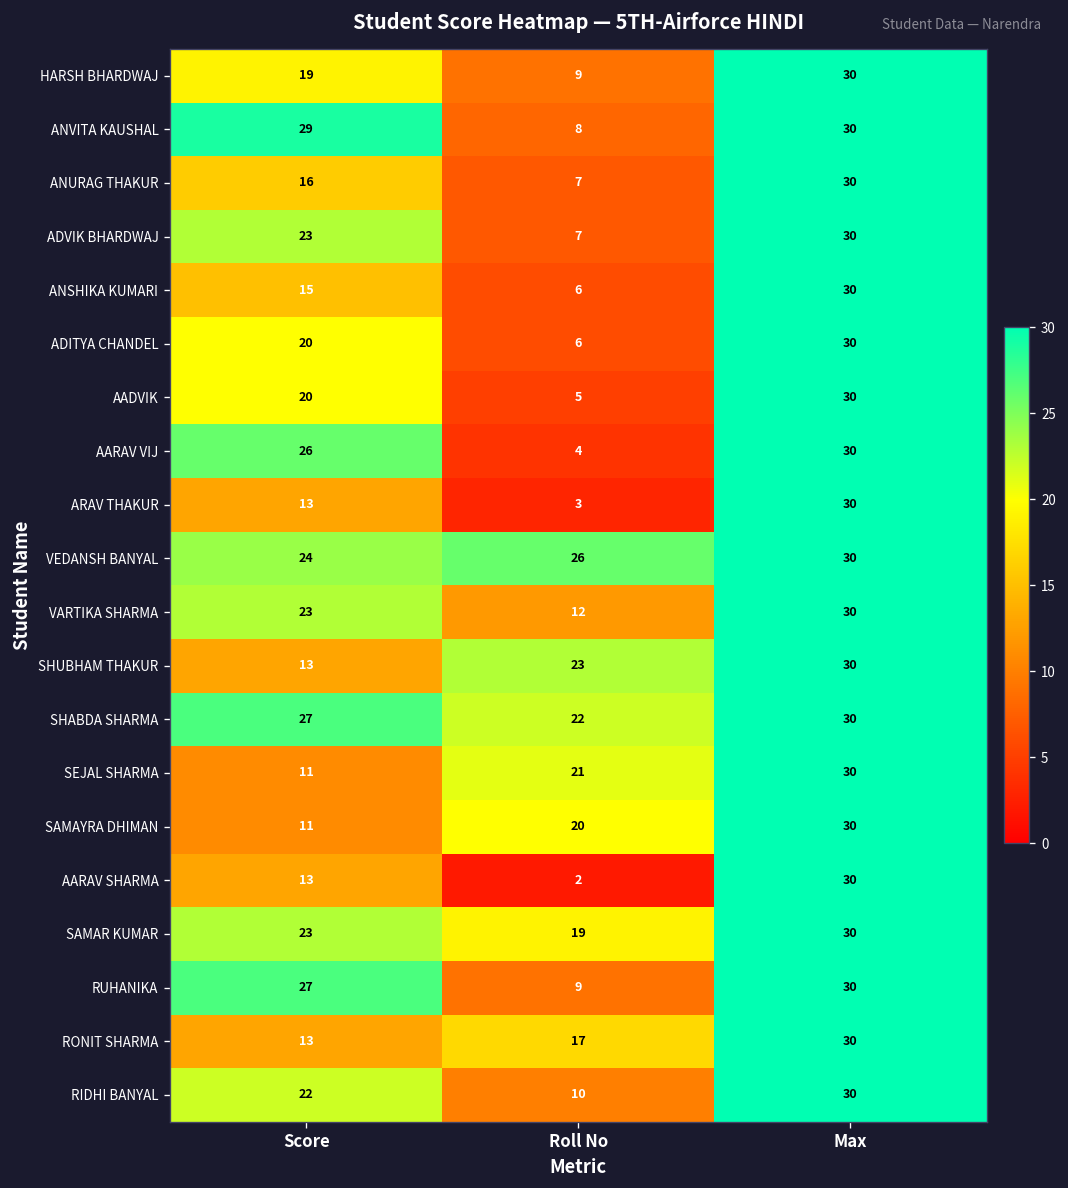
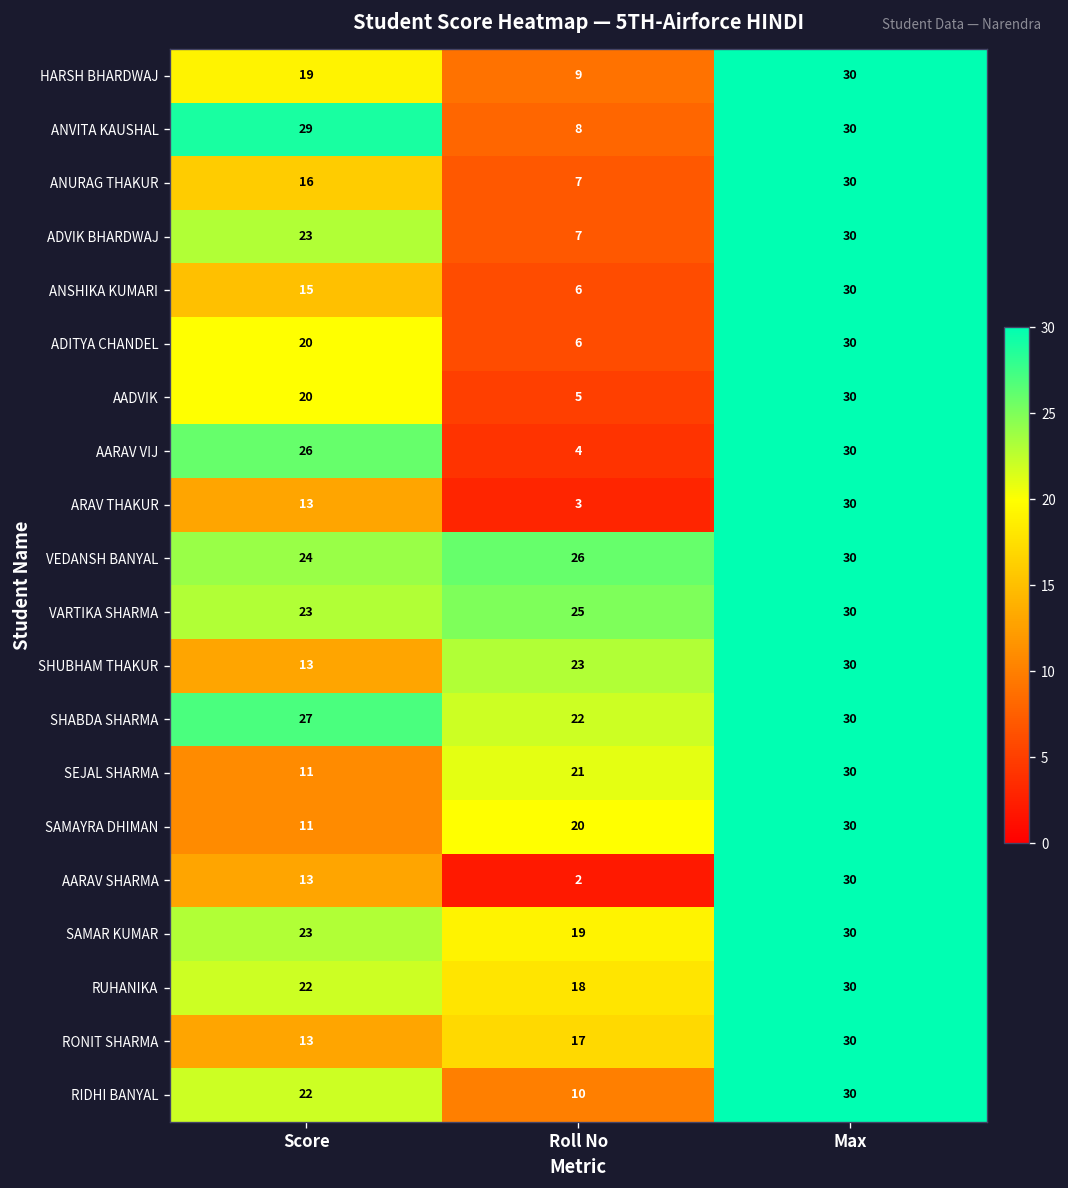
  {
    "HARSH BHARDWAJ": {
      "Score": 19,
      "Roll No": 9,
      "Max": 30
    },
    "ANVITA KAUSHAL": {
      "Score": 29,
      "Roll No": 8,
      "Max": 30
    },
    "ANURAG THAKUR": {
      "Score": 16,
      "Roll No": 7,
      "Max": 30
    },
    "ADVIK BHARDWAJ": {
      "Score": 23,
      "Roll No": 7,
      "Max": 30
    },
    "ANSHIKA KUMARI": {
      "Score": 15,
      "Roll No": 6,
      "Max": 30
    },
    "ADITYA CHANDEL": {
      "Score": 20,
      "Roll No": 6,
      "Max": 30
    },
    "AADVIK": {
      "Score": 20,
      "Roll No": 5,
      "Max": 30
    },
    "AARAV VIJ": {
      "Score": 26,
      "Roll No": 4,
      "Max": 30
    },
    "ARAV THAKUR": {
      "Score": 13,
      "Roll No": 3,
      "Max": 30
    },
    "VEDANSH BANYAL": {
      "Score": 24,
      "Roll No": 26,
      "Max": 30
    },
    "VARTIKA SHARMA": {
      "Score": 23,
-     "Roll No": 12,
+     "Roll No": 25,
      "Max": 30
    },
    "SHUBHAM THAKUR": {
      "Score": 13,
      "Roll No": 23,
      "Max": 30
    },
    "SHABDA SHARMA": {
      "Score": 27,
      "Roll No": 22,
      "Max": 30
    },
    "SEJAL SHARMA": {
      "Score": 11,
      "Roll No": 21,
      "Max": 30
    },
    "SAMAYRA DHIMAN": {
      "Score": 11,
      "Roll No": 20,
      "Max": 30
    },
    "AARAV SHARMA": {
      "Score": 13,
      "Roll No": 2,
      "Max": 30
    },
    "SAMAR KUMAR": {
      "Score": 23,
      "Roll No": 19,
      "Max": 30
    },
    "RUHANIKA": {
-     "Score": 27,
-     "Roll No": 9,
+     "Score": 22,
+     "Roll No": 18,
      "Max": 30
    },
    "RONIT SHARMA": {
      "Score": 13,
      "Roll No": 17,
      "Max": 30
    },
    "RIDHI BANYAL": {
      "Score": 22,
      "Roll No": 10,
      "Max": 30
    }
  }
